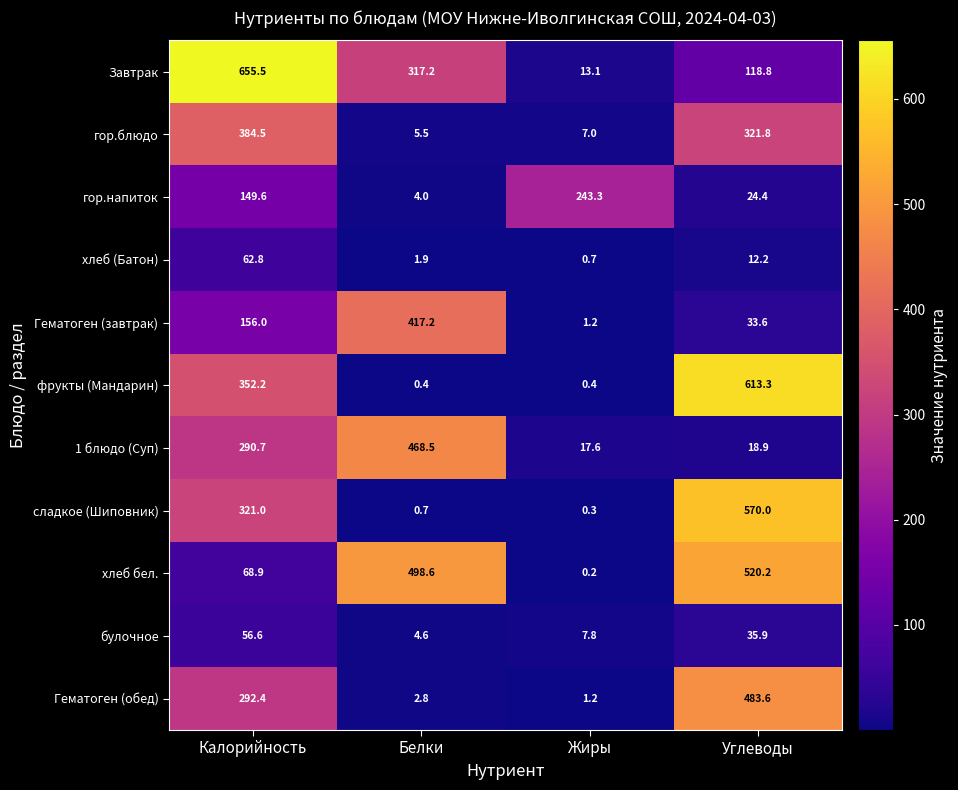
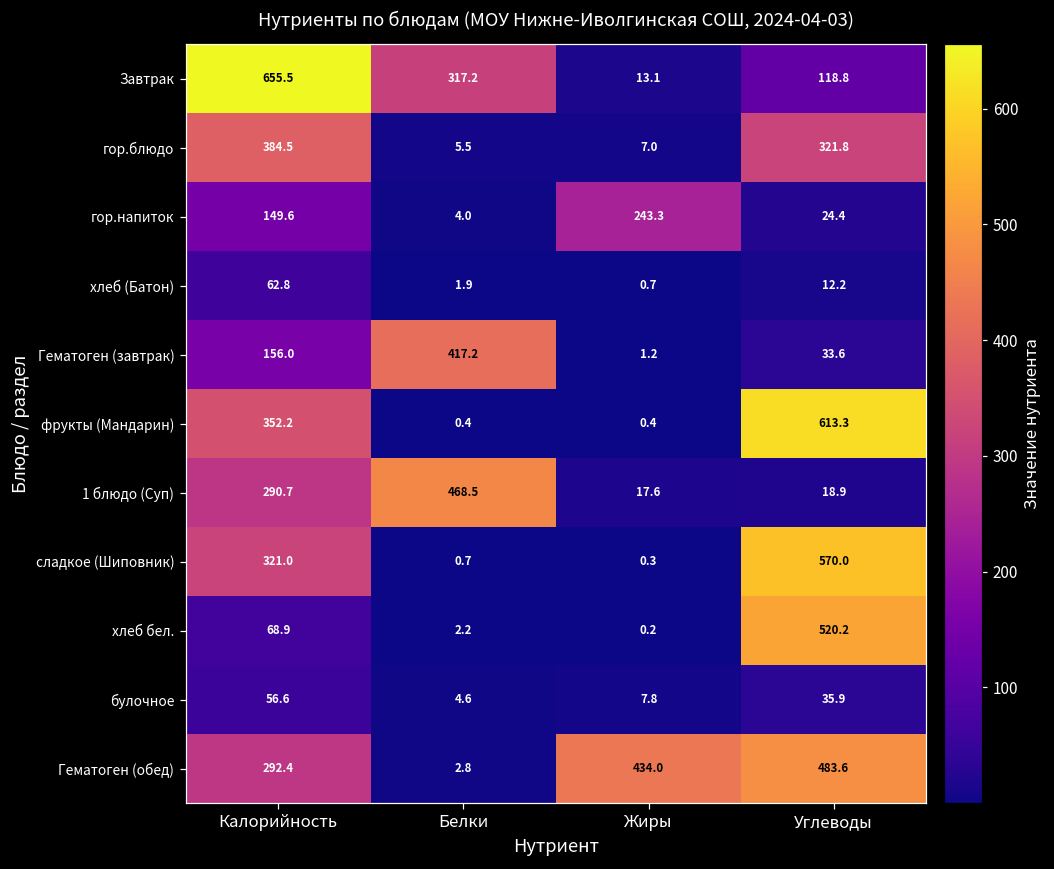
  {
    "Завтрак": {
      "Калорийность": 655.5,
      "Белки": 317.2,
      "Жиры": 13.1,
      "Углеводы": 118.8
    },
    "гор.блюдо": {
      "Калорийность": 384.5,
      "Белки": 5.5,
      "Жиры": 7.0,
      "Углеводы": 321.8
    },
    "гор.напиток": {
      "Калорийность": 149.6,
      "Белки": 4.0,
      "Жиры": 243.3,
      "Углеводы": 24.4
    },
    "хлеб (Батон)": {
      "Калорийность": 62.8,
      "Белки": 1.9,
      "Жиры": 0.7,
      "Углеводы": 12.2
    },
    "Гематоген (завтрак)": {
      "Калорийность": 156.0,
      "Белки": 417.2,
      "Жиры": 1.2,
      "Углеводы": 33.6
    },
    "фрукты (Мандарин)": {
      "Калорийность": 352.2,
      "Белки": 0.4,
      "Жиры": 0.4,
      "Углеводы": 613.3
    },
    "1 блюдо (Суп)": {
      "Калорийность": 290.7,
      "Белки": 468.5,
      "Жиры": 17.6,
      "Углеводы": 18.9
    },
    "сладкое (Шиповник)": {
      "Калорийность": 321.0,
      "Белки": 0.7,
      "Жиры": 0.3,
      "Углеводы": 570.0
    },
    "хлеб бел.": {
      "Калорийность": 68.9,
-     "Белки": 498.6,
+     "Белки": 2.2,
      "Жиры": 0.2,
      "Углеводы": 520.2
    },
    "булочное": {
      "Калорийность": 56.6,
      "Белки": 4.6,
      "Жиры": 7.8,
      "Углеводы": 35.9
    },
    "Гематоген (обед)": {
      "Калорийность": 292.4,
      "Белки": 2.8,
-     "Жиры": 1.2,
+     "Жиры": 434.0,
      "Углеводы": 483.6
    }
  }
